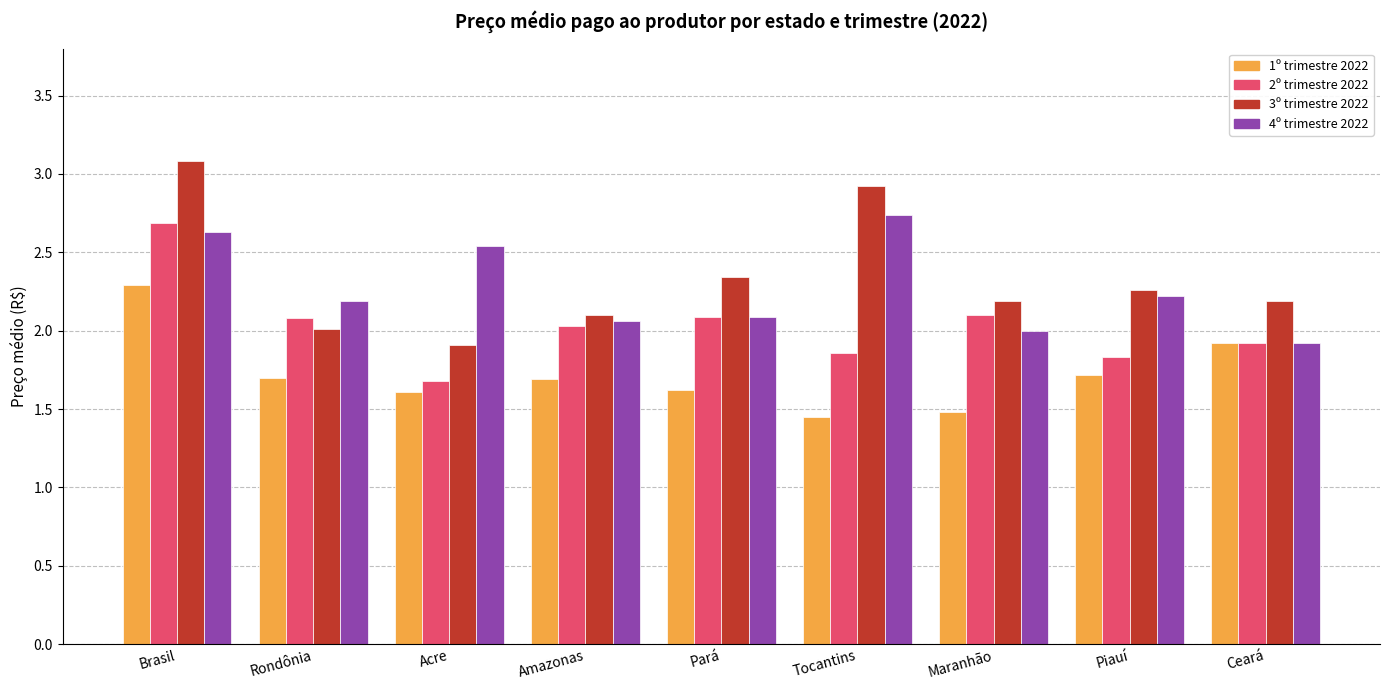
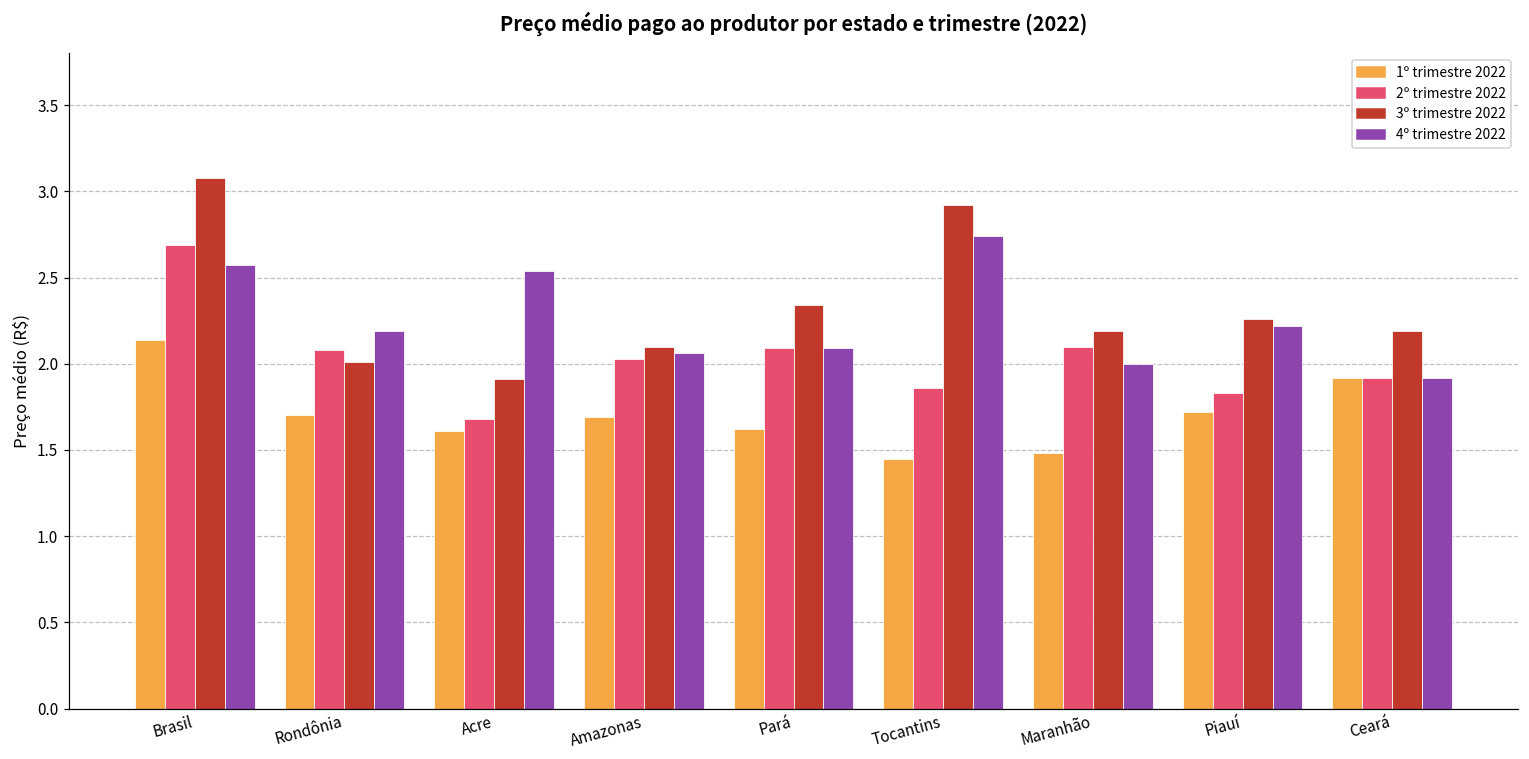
  {
    "1º trimestre 2022": {
-     "Brasil": 2.29,
+     "Brasil": 2.14,
      "Rondônia": 1.70,
      "Acre": 1.61,
      "Amazonas": 1.69,
      "Pará": 1.62,
      "Tocantins": 1.45,
      "Maranhão": 1.48,
      "Piauí": 1.72,
      "Ceará": 1.92
    },
    "2º trimestre 2022": {
      "Brasil": 2.69,
      "Rondônia": 2.08,
      "Acre": 1.68,
      "Amazonas": 2.03,
      "Pará": 2.09,
      "Tocantins": 1.86,
      "Maranhão": 2.10,
      "Piauí": 1.83,
      "Ceará": 1.92
    },
    "3º trimestre 2022": {
      "Brasil": 3.08,
      "Rondônia": 2.01,
      "Acre": 1.91,
      "Amazonas": 2.10,
      "Pará": 2.34,
      "Tocantins": 2.92,
      "Maranhão": 2.19,
      "Piauí": 2.26,
      "Ceará": 2.19
    },
    "4º trimestre 2022": {
-     "Brasil": 2.63,
+     "Brasil": 2.57,
      "Rondônia": 2.19,
      "Acre": 2.54,
      "Amazonas": 2.06,
      "Pará": 2.09,
      "Tocantins": 2.74,
      "Maranhão": 2.00,
      "Piauí": 2.22,
      "Ceará": 1.92
    }
  }
